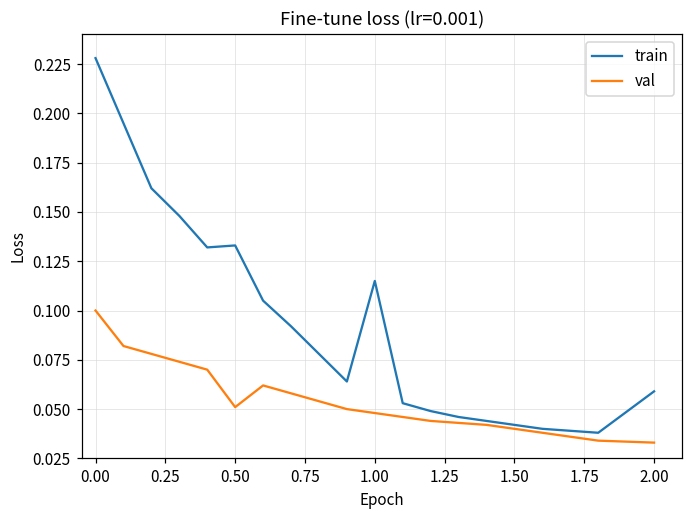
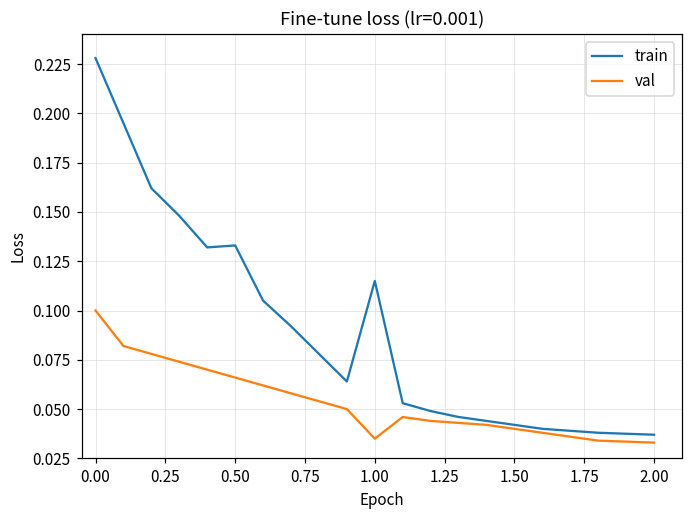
  {
    "train": {
      "0.00": 0.228,
      "0.50": 0.133,
      "1.00": 0.115,
      "1.50": 0.042,
-     "2.00": 0.059
+     "2.00": 0.037
    },
    "val": {
      "0.00": 0.100,
-     "0.50": 0.051,
-     "1.00": 0.048,
+     "0.50": 0.066,
+     "1.00": 0.035,
      "1.50": 0.040,
      "2.00": 0.033
    }
  }
